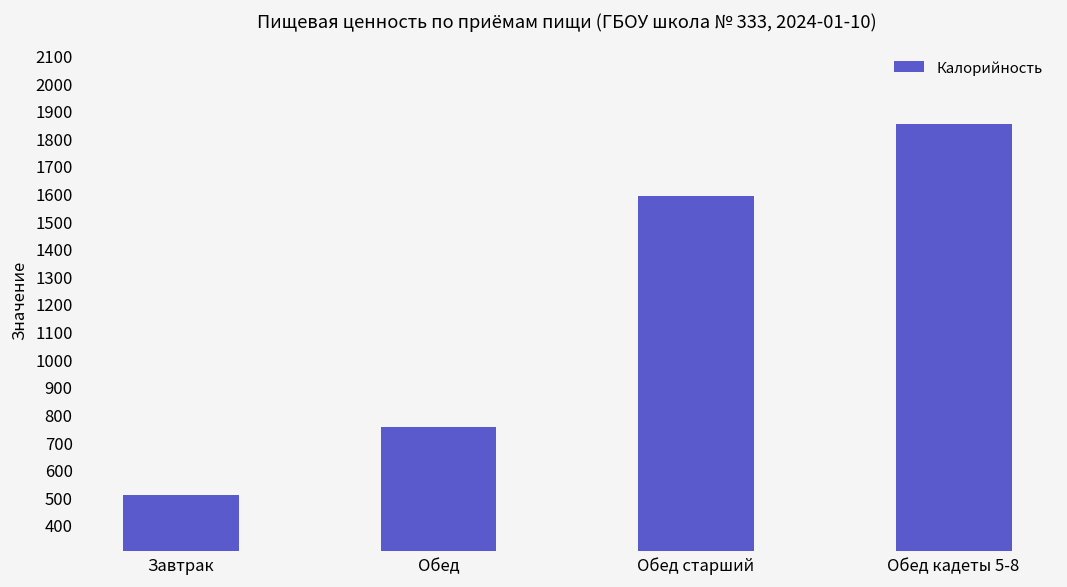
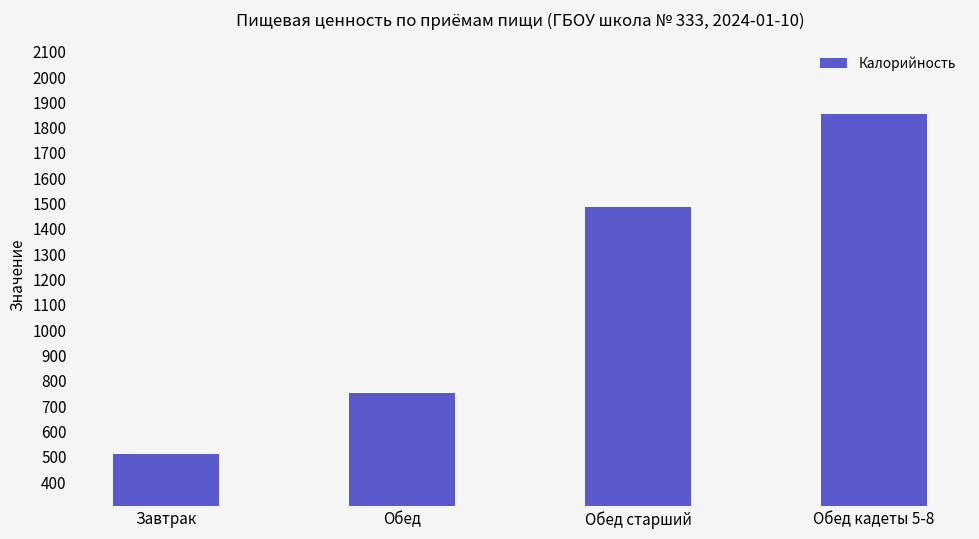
  {
    "Завтрак": 510,
    "Обед": 750,
-   "Обед старший": 1590,
+   "Обед старший": 1490,
    "Обед кадеты 5-8": 1850
  }
